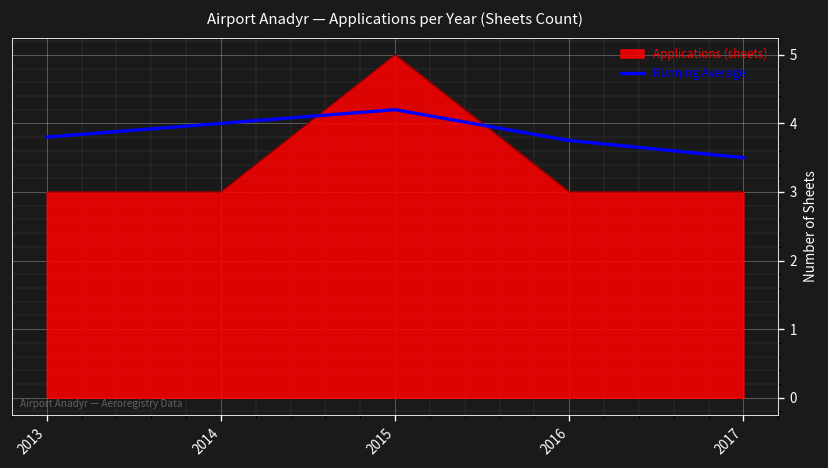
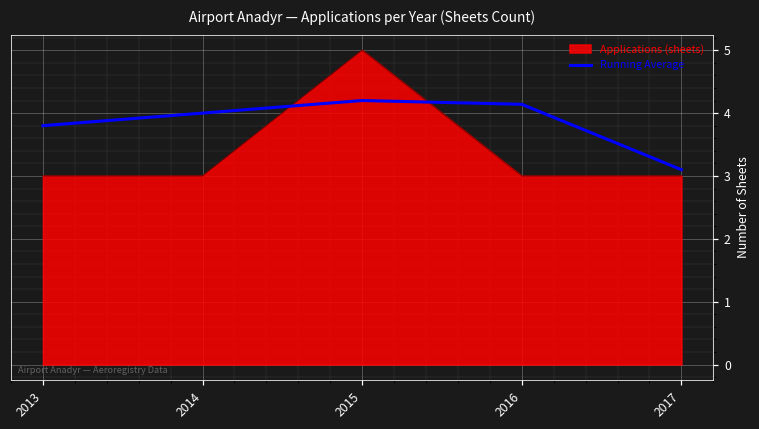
  {
    "Applications (sheets)": {
      "2013": 3.0,
      "2014": 3.0,
      "2015": 5.0,
      "2016": 3.0,
      "2017": 3.0
    },
    "Running Average": {
      "2013": 3.8,
      "2014": 4.0,
      "2015": 4.2,
-     "2016": 3.8,
-     "2017": 3.5
+     "2016": 4.1,
+     "2017": 3.1
    }
  }
